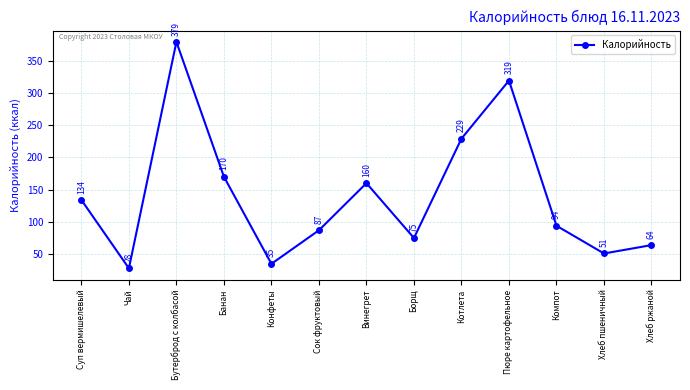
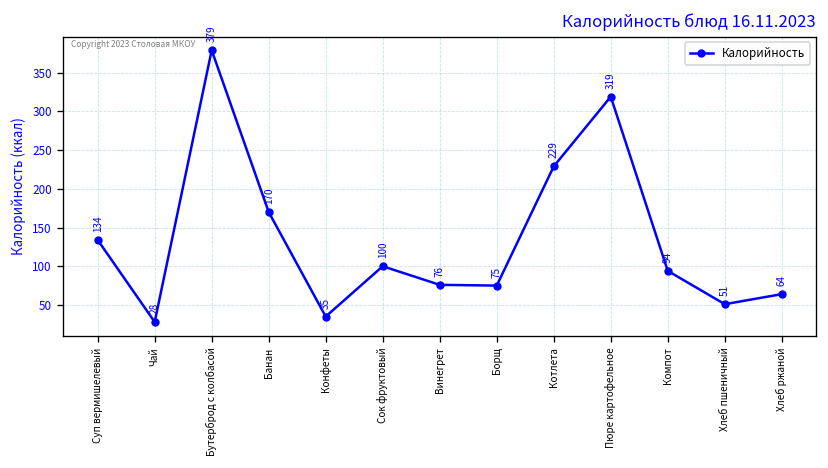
  {
    "Суп вермишелевый": 134,
    "Чай": 28,
    "Бутерброд с колбасой": 379,
    "Банан": 170,
    "Конфеты": 35,
-   "Сок фруктовый": 87,
-   "Винегрет": 160,
+   "Сок фруктовый": 100,
+   "Винегрет": 76,
    "Борщ": 75,
    "Котлета": 229,
    "Пюре картофельное": 319,
    "Компот": 94,
    "Хлеб пшеничный": 51,
    "Хлеб ржаной": 64
  }
